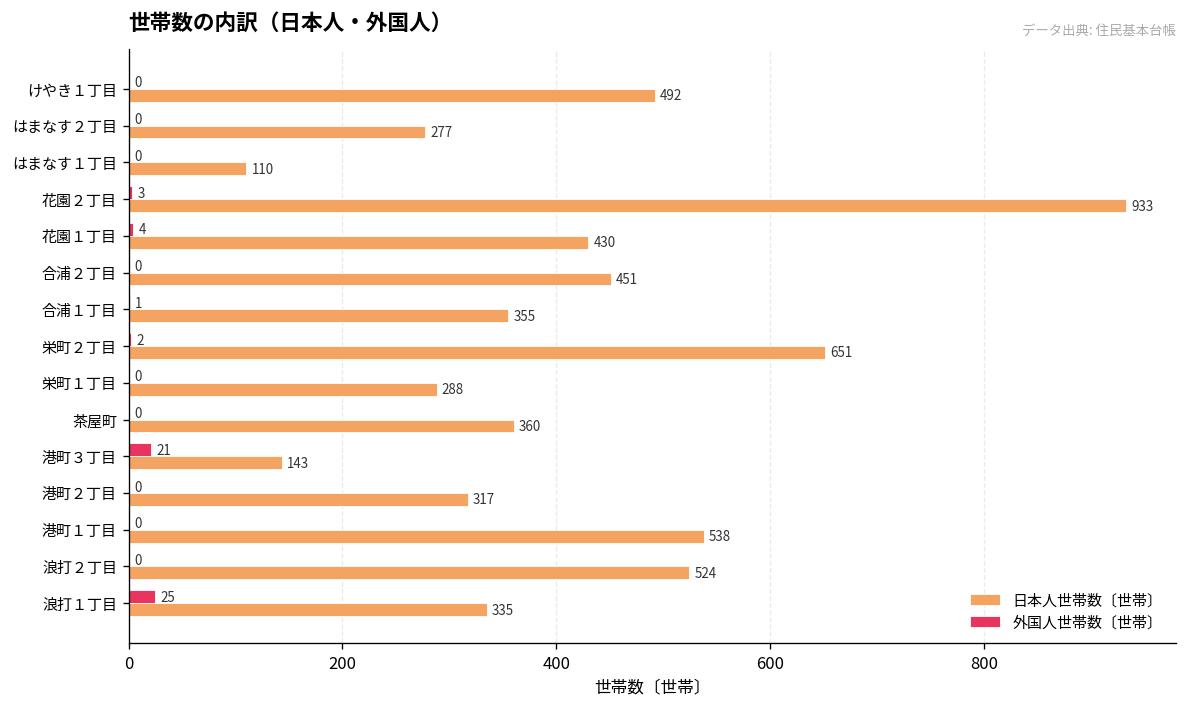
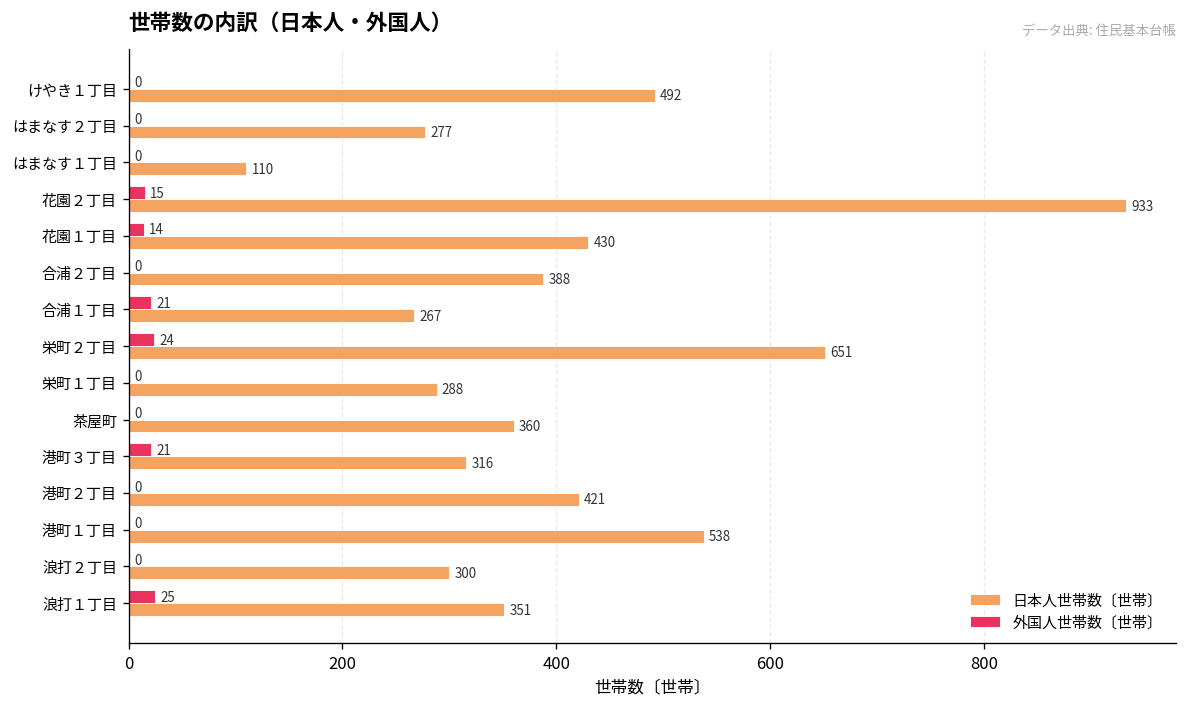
  {
    "日本人世帯数〔世帯〕": {
      "けやき１丁目": 492,
      "はまなす２丁目": 277,
      "はまなす１丁目": 110,
      "花園２丁目": 933,
      "花園１丁目": 430,
-     "合浦２丁目": 451,
-     "合浦１丁目": 355,
+     "合浦２丁目": 388,
+     "合浦１丁目": 267,
      "栄町２丁目": 651,
      "栄町１丁目": 288,
      "茶屋町": 360,
-     "港町３丁目": 143,
-     "港町２丁目": 317,
+     "港町３丁目": 316,
+     "港町２丁目": 421,
      "港町１丁目": 538,
-     "浪打２丁目": 524,
-     "浪打１丁目": 335
+     "浪打２丁目": 300,
+     "浪打１丁目": 351
    },
    "外国人世帯数〔世帯〕": {
      "けやき１丁目": 0,
      "はまなす２丁目": 0,
      "はまなす１丁目": 0,
-     "花園２丁目": 3,
-     "花園１丁目": 4,
+     "花園２丁目": 15,
+     "花園１丁目": 14,
      "合浦２丁目": 0,
-     "合浦１丁目": 1,
-     "栄町２丁目": 2,
+     "合浦１丁目": 21,
+     "栄町２丁目": 24,
      "栄町１丁目": 0,
      "茶屋町": 0,
      "港町３丁目": 21,
      "港町２丁目": 0,
      "港町１丁目": 0,
      "浪打２丁目": 0,
      "浪打１丁目": 25
    }
  }
